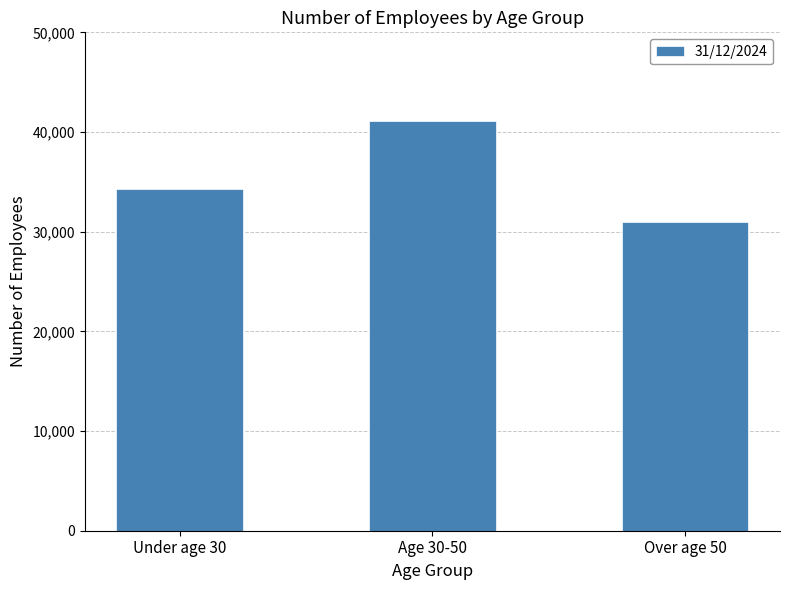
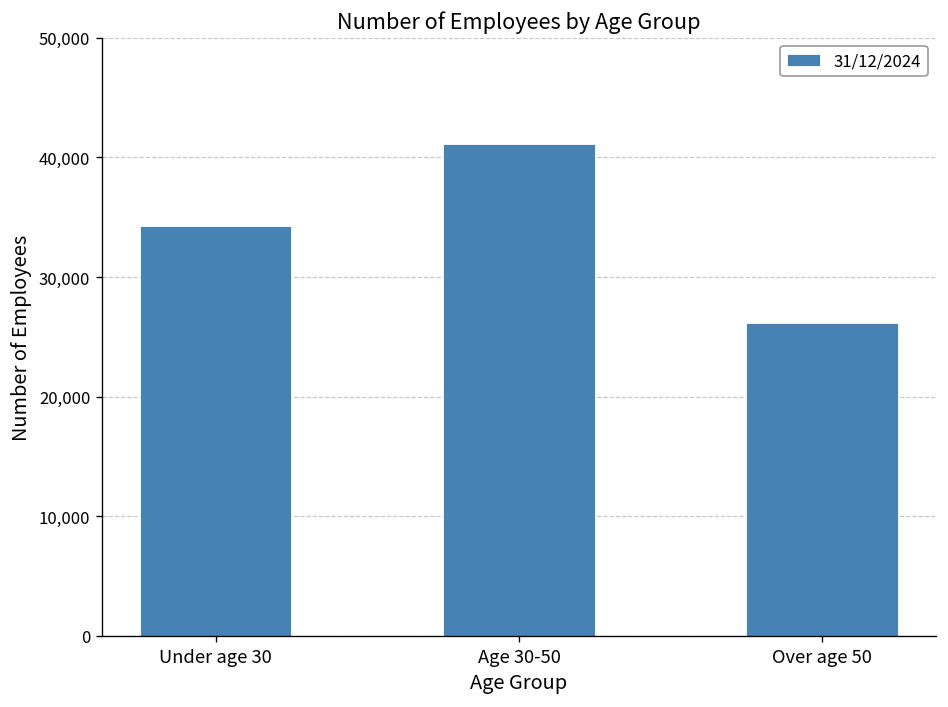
  {
    "Under age 30": "34,000",
    "Age 30-50": "41,000",
-   "Over age 50": "31,000"
+   "Over age 50": "26,000"
  }
